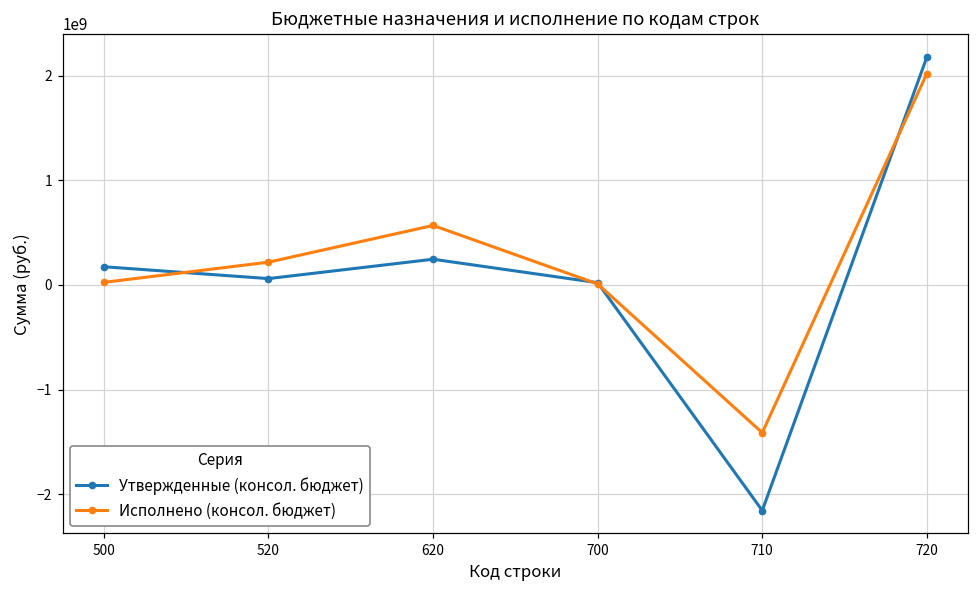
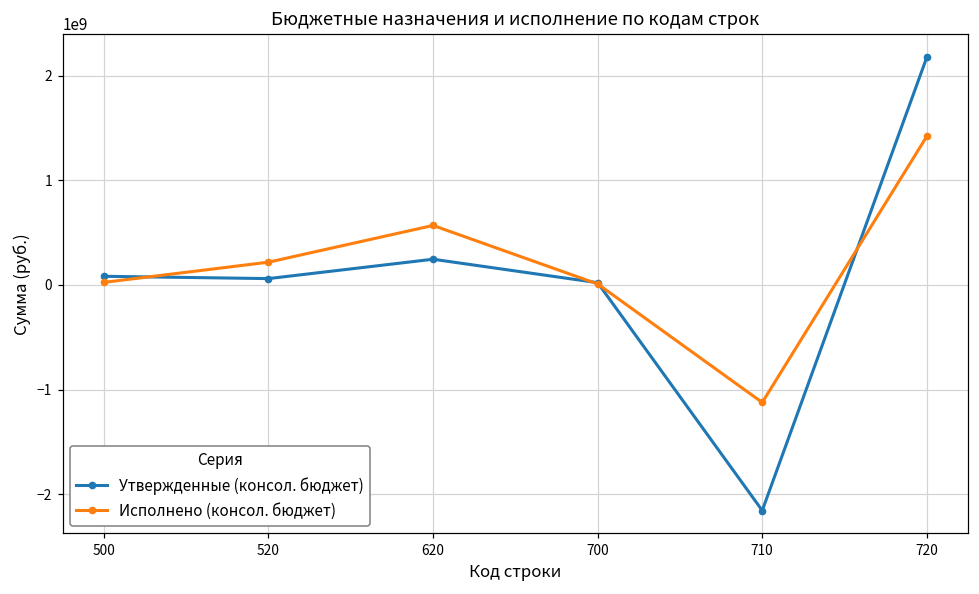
  {
    "Утвержденные (консол. бюджет)": {
-     "500": 200000000,
+     "500": 100000000,
      "520": 100000000,
      "620": 200000000,
      "710": -2200000000,
      "720": 2200000000
    },
    "Исполнено (консол. бюджет)": {
      "500": 0,
      "520": 200000000,
      "620": 600000000,
-     "710": -1400000000,
-     "720": 2000000000
+     "710": -1100000000,
+     "720": 1400000000
    }
  }
